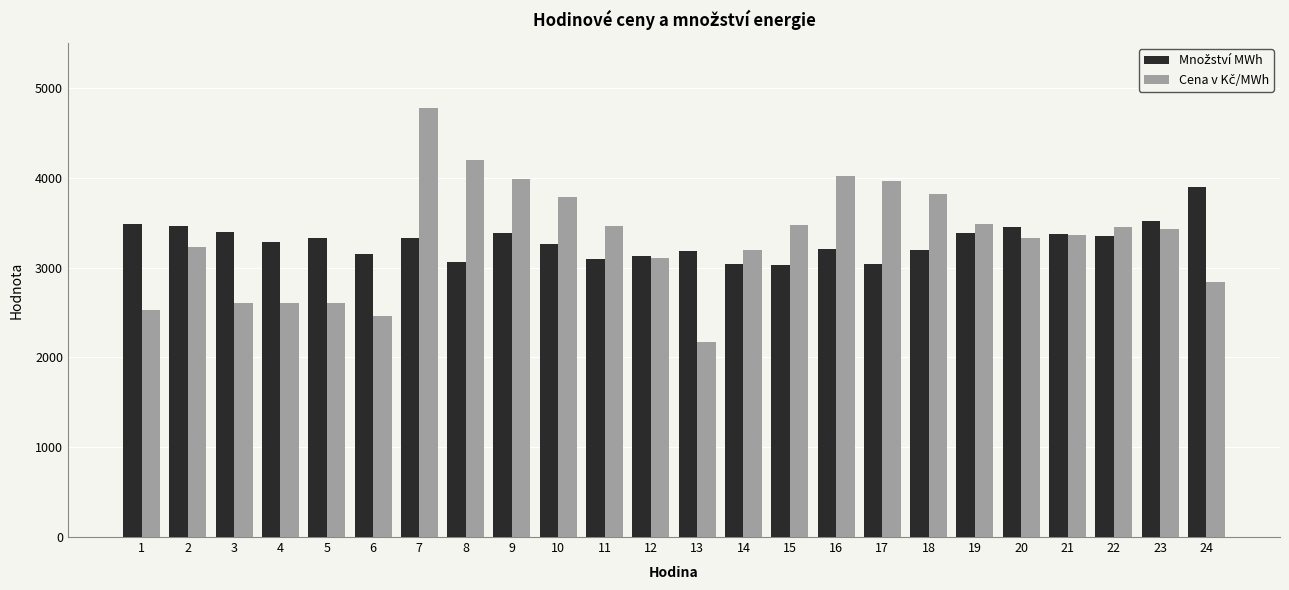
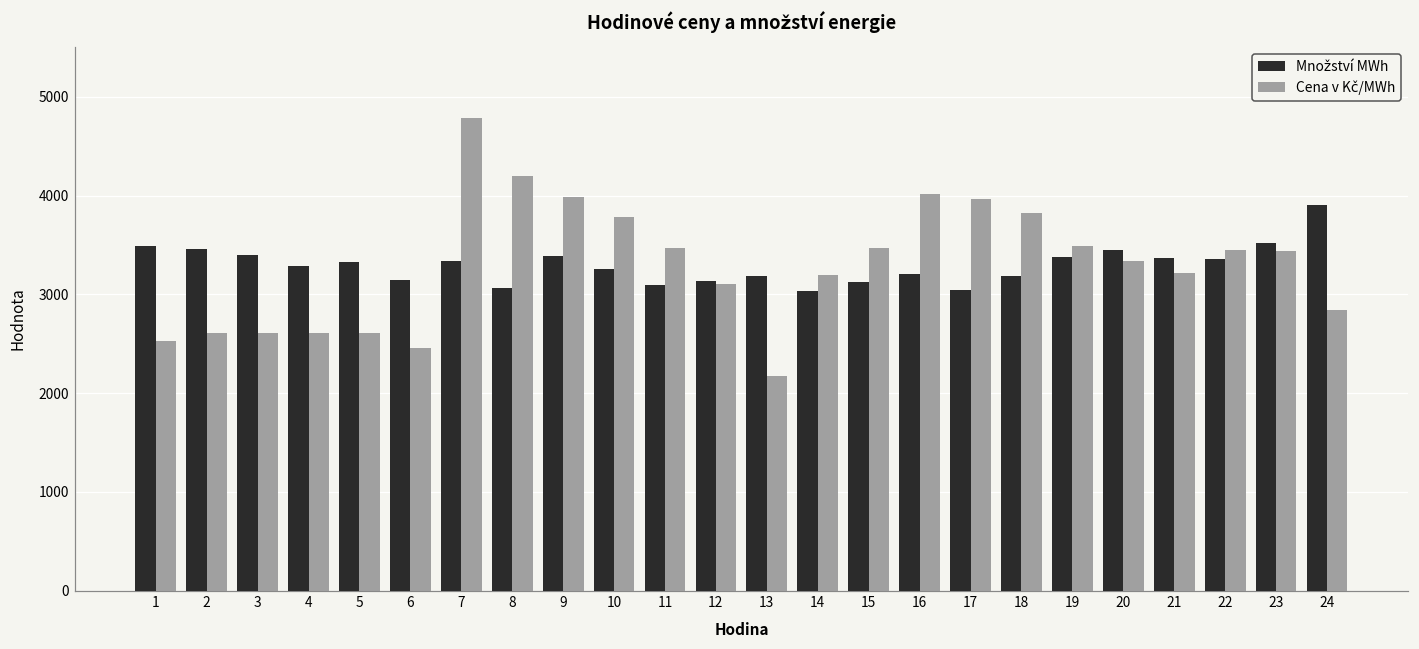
  {
    "Množství MWh": {
      "1": 3500,
      "2": 3500,
      "3": 3400,
      "4": 3300,
      "5": 3300,
      "6": 3100,
      "7": 3300,
      "8": 3100,
      "9": 3400,
      "10": 3300,
      "11": 3100,
      "12": 3100,
      "13": 3200,
      "14": 3000,
-     "15": 3000,
+     "15": 3100,
      "16": 3200,
      "17": 3000,
      "18": 3200,
      "19": 3400,
      "20": 3500,
      "21": 3400,
      "22": 3400,
      "23": 3500,
      "24": 3900
    },
    "Cena v Kč/MWh": {
      "1": 2500,
-     "2": 3200,
+     "2": 2600,
      "3": 2600,
      "4": 2600,
      "5": 2600,
      "6": 2500,
      "7": 4800,
      "8": 4200,
      "9": 4000,
      "10": 3800,
      "11": 3500,
      "12": 3100,
      "13": 2200,
      "14": 3200,
      "15": 3500,
      "16": 4000,
      "17": 4000,
      "18": 3800,
      "19": 3500,
      "20": 3300,
-     "21": 3400,
+     "21": 3200,
      "22": 3500,
      "23": 3400,
      "24": 2800
    }
  }
